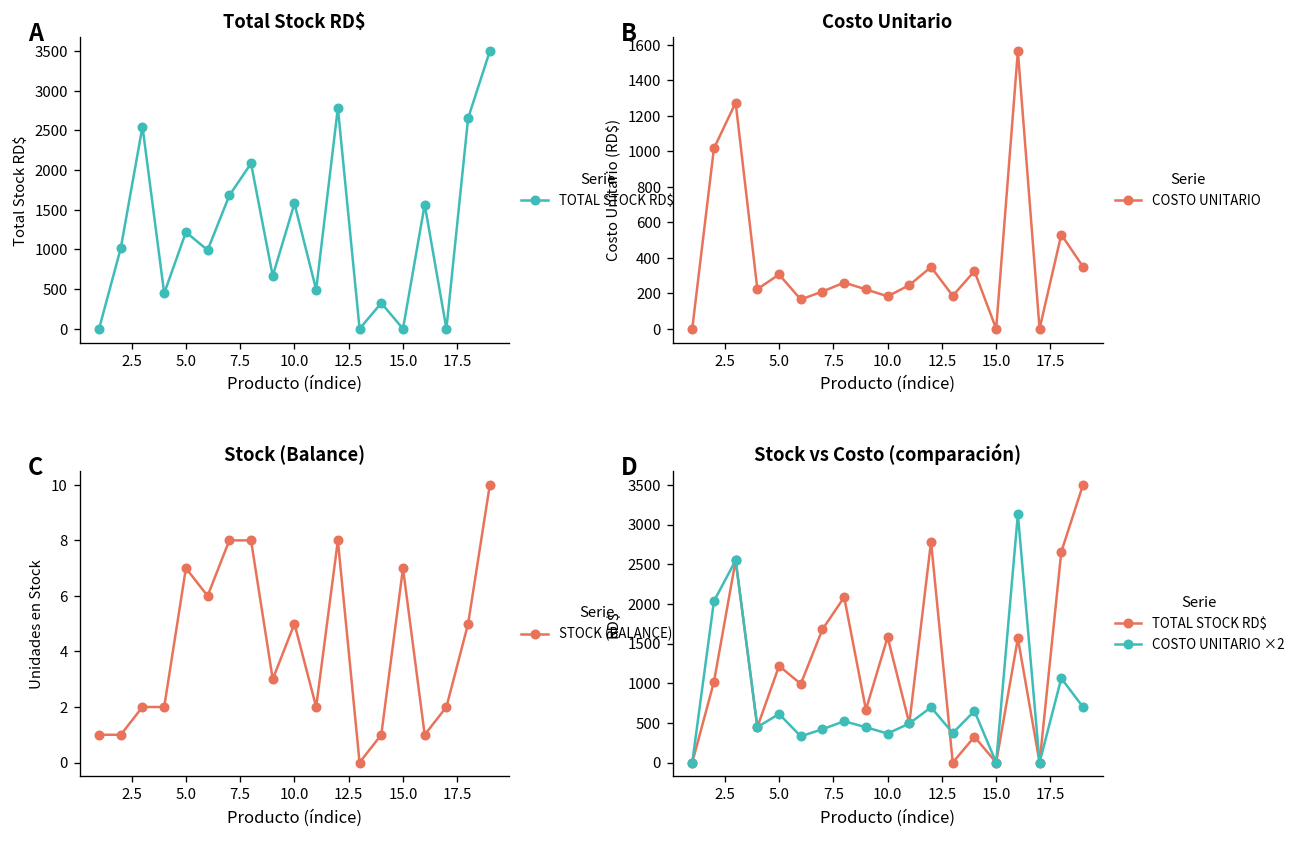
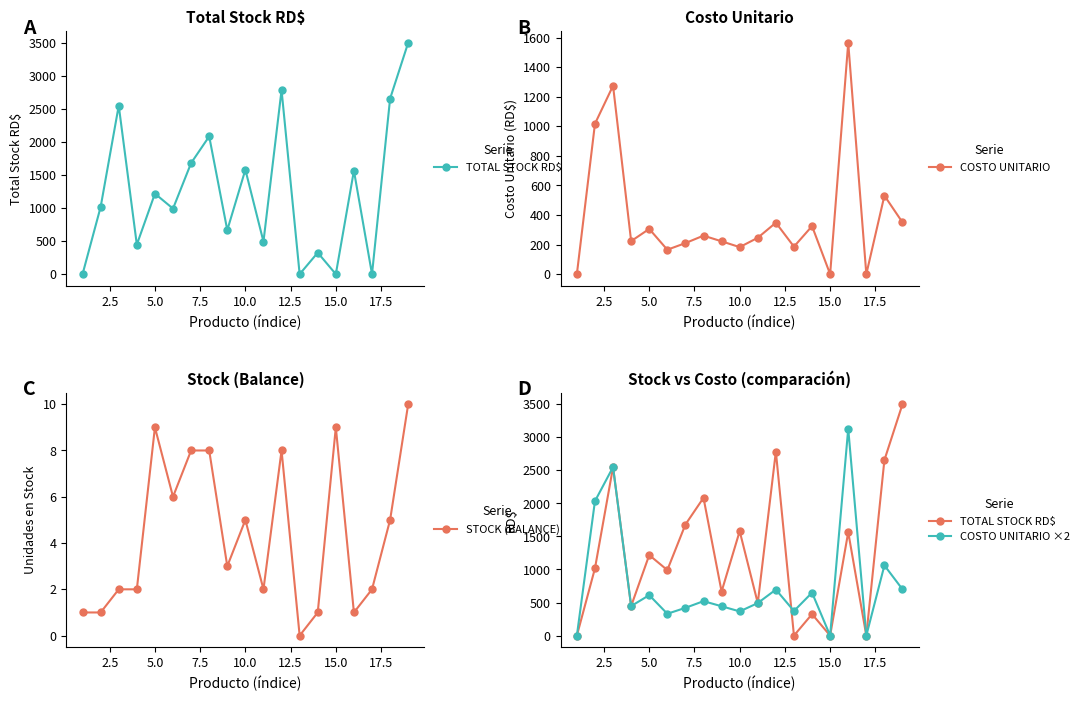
  {
    "Total Stock RD$": {
      "5.0": 1200,
      "10.0": 1600,
      "15.0": 0
    },
    "Costo Unitario": {
      "5.0": 310,
      "10.0": 180,
      "15.0": 0
    },
    "Stock (Balance)": {
-     "5.0": 7,
+     "5.0": 9,
      "10.0": 5,
-     "15.0": 7
+     "15.0": 9
    },
    "Stock vs Costo (comparación)": {
      "TOTAL STOCK RD$": {
        "5.0": 1200,
        "10.0": 1600
      },
      "COSTO UNITARIO ×2": {
        "5.0": 600,
        "10.0": 400
      }
    }
  }
